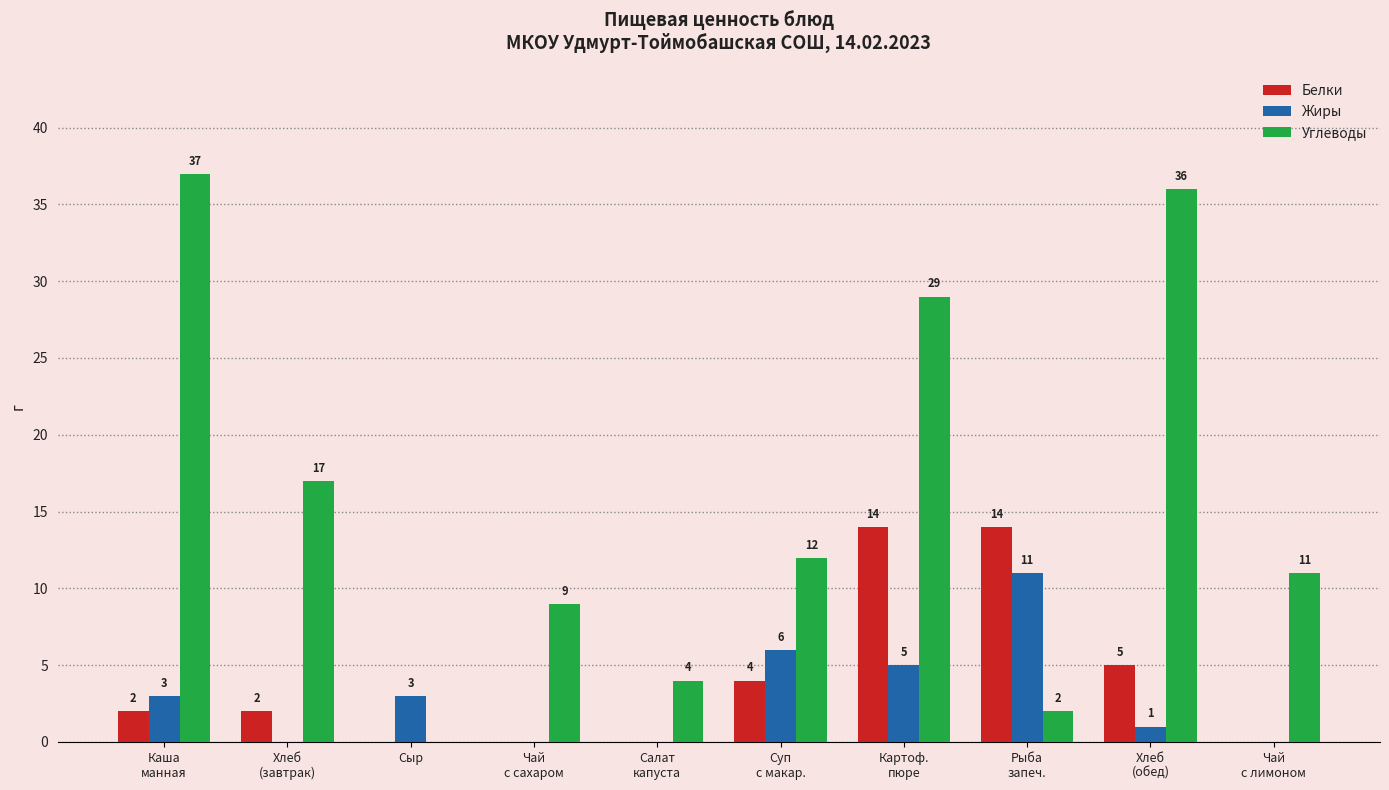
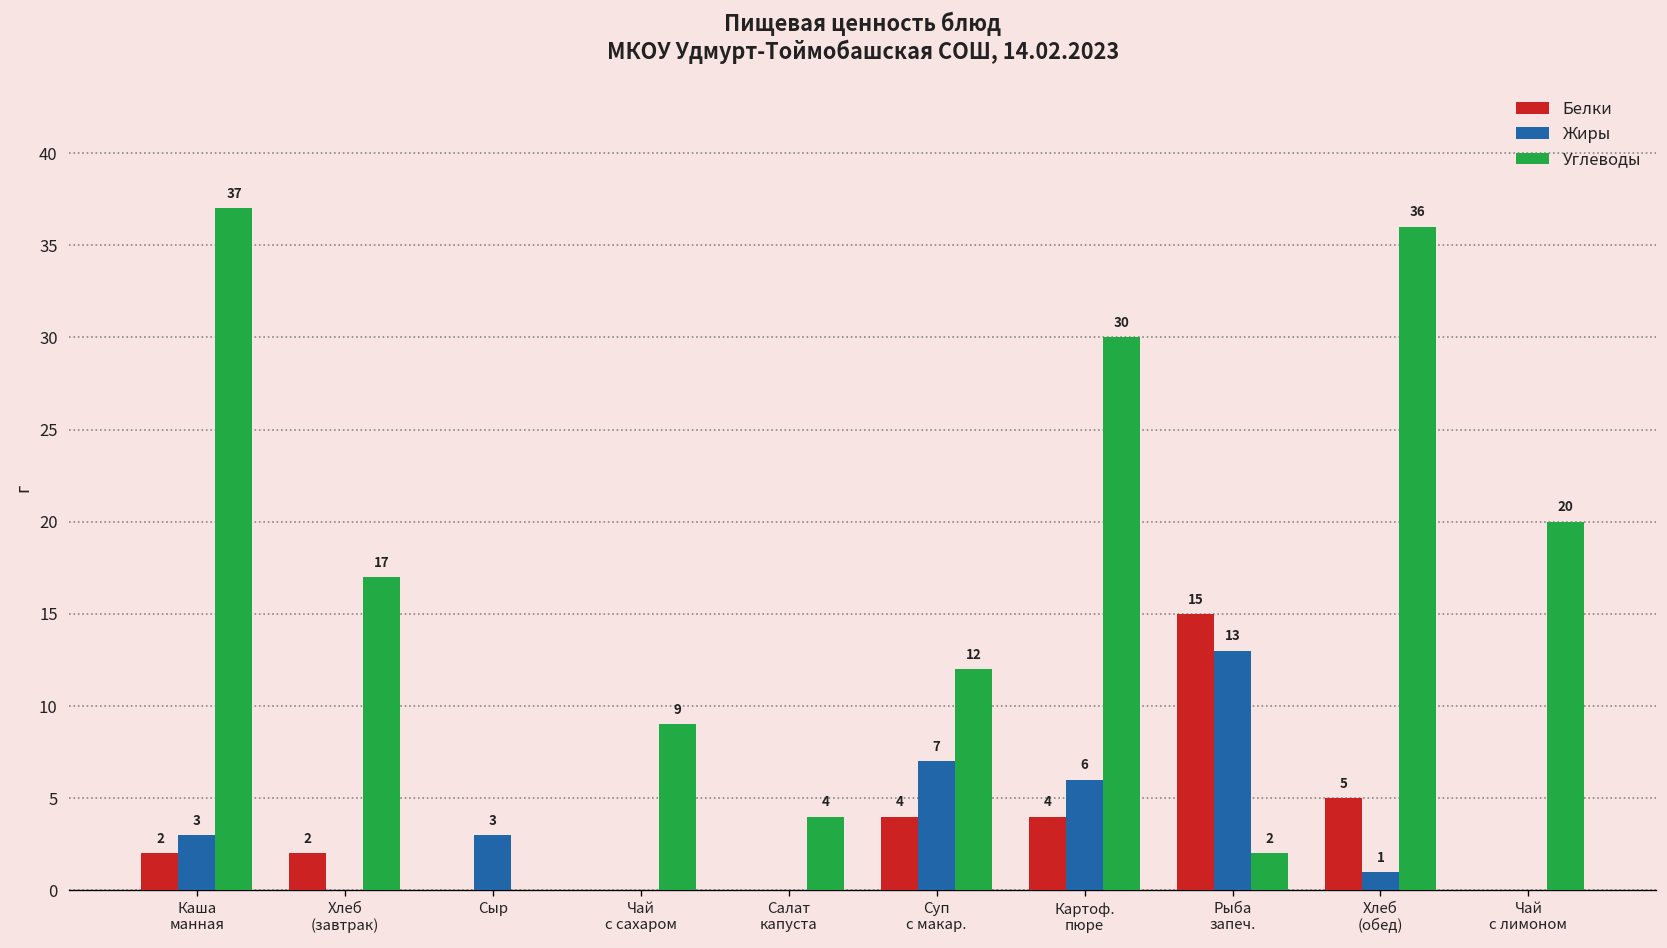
  {
    "Белки": {
      "Каша манная": 2,
      "Хлеб (завтрак)": 2,
      "Суп с макар.": 4,
-     "Картоф. пюре": 14,
-     "Рыба запеч.": 14,
+     "Картоф. пюре": 4,
+     "Рыба запеч.": 15,
      "Хлеб (обед)": 5
    },
    "Жиры": {
      "Каша манная": 3,
      "Сыр": 3,
-     "Суп с макар.": 6,
-     "Картоф. пюре": 5,
-     "Рыба запеч.": 11,
+     "Суп с макар.": 7,
+     "Картоф. пюре": 6,
+     "Рыба запеч.": 13,
      "Хлеб (обед)": 1
    },
    "Углеводы": {
      "Каша манная": 37,
      "Хлеб (завтрак)": 17,
      "Чай с сахаром": 9,
      "Салат капуста": 4,
      "Суп с макар.": 12,
-     "Картоф. пюре": 29,
+     "Картоф. пюре": 30,
      "Рыба запеч.": 2,
      "Хлеб (обед)": 36,
-     "Чай с лимоном": 11
+     "Чай с лимоном": 20
    }
  }
